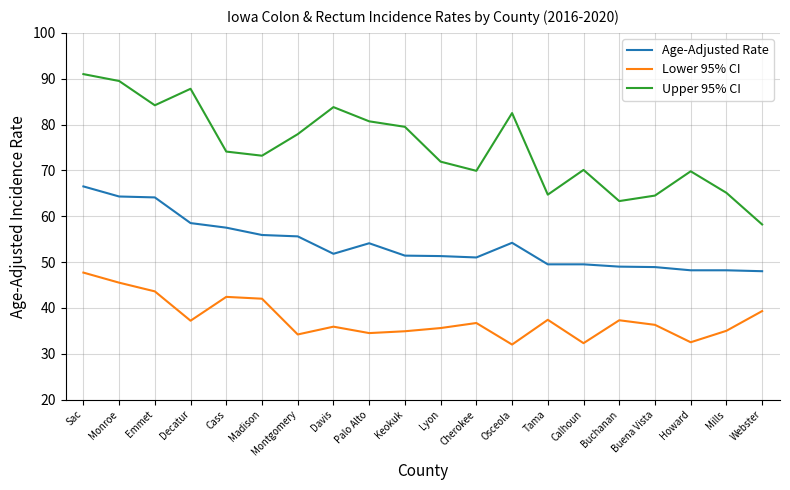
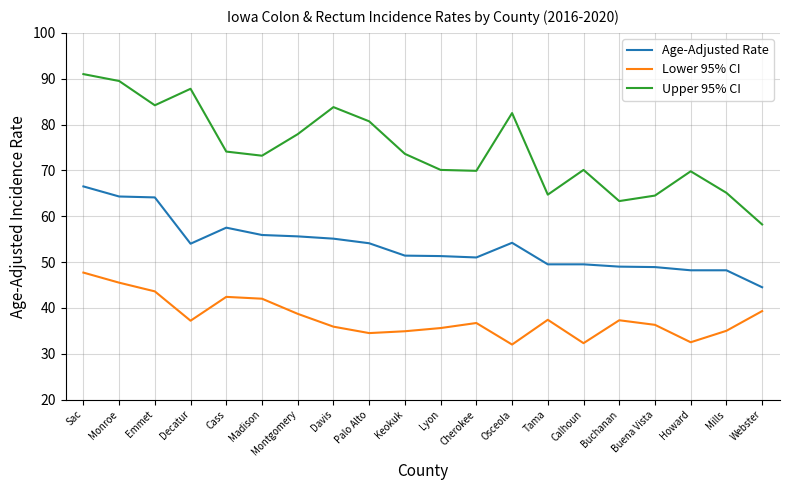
  {
    "Age-Adjusted Rate": {
      "Sac": 67,
      "Monroe": 64,
      "Emmet": 64,
-     "Decatur": 59,
+     "Decatur": 54,
      "Cass": 58,
      "Madison": 56,
      "Montgomery": 56,
-     "Davis": 52,
+     "Davis": 55,
      "Palo Alto": 54,
      "Keokuk": 51,
      "Lyon": 51,
      "Cherokee": 51,
      "Osceola": 54,
      "Tama": 50,
      "Calhoun": 50,
      "Buchanan": 49,
      "Buena Vista": 49,
      "Howard": 48,
      "Mills": 48,
-     "Webster": 48
+     "Webster": 45
    },
    "Lower 95% CI": {
      "Sac": 48,
      "Monroe": 46,
      "Emmet": 44,
      "Decatur": 37,
      "Cass": 42,
      "Madison": 42,
-     "Montgomery": 34,
+     "Montgomery": 39,
      "Davis": 36,
      "Palo Alto": 35,
      "Keokuk": 35,
      "Lyon": 36,
      "Cherokee": 37,
      "Osceola": 32,
      "Tama": 37,
      "Calhoun": 32,
      "Buchanan": 37,
      "Buena Vista": 36,
      "Howard": 33,
      "Mills": 35,
      "Webster": 39
    },
    "Upper 95% CI": {
      "Sac": 91,
      "Monroe": 90,
      "Emmet": 84,
      "Decatur": 88,
      "Cass": 74,
      "Madison": 73,
      "Montgomery": 78,
      "Davis": 84,
      "Palo Alto": 81,
-     "Keokuk": 80,
-     "Lyon": 72,
+     "Keokuk": 74,
+     "Lyon": 70,
      "Cherokee": 70,
      "Osceola": 83,
      "Tama": 65,
      "Calhoun": 70,
      "Buchanan": 63,
      "Buena Vista": 65,
      "Howard": 70,
      "Mills": 65,
      "Webster": 58
    }
  }
